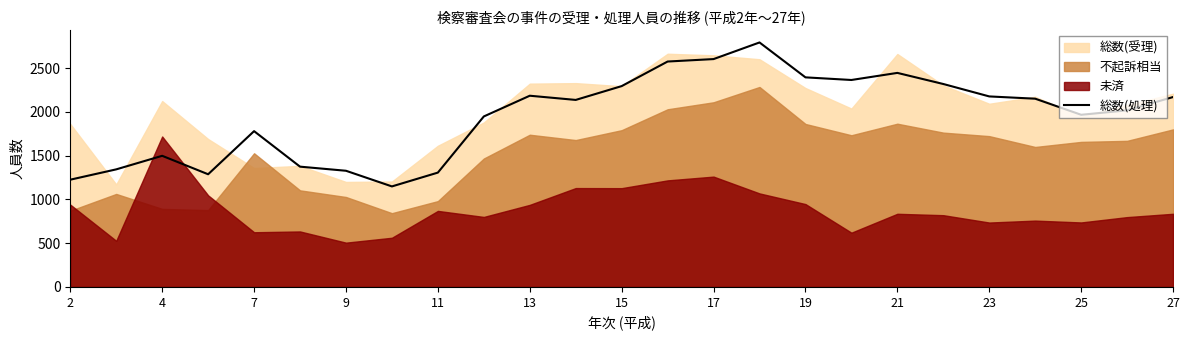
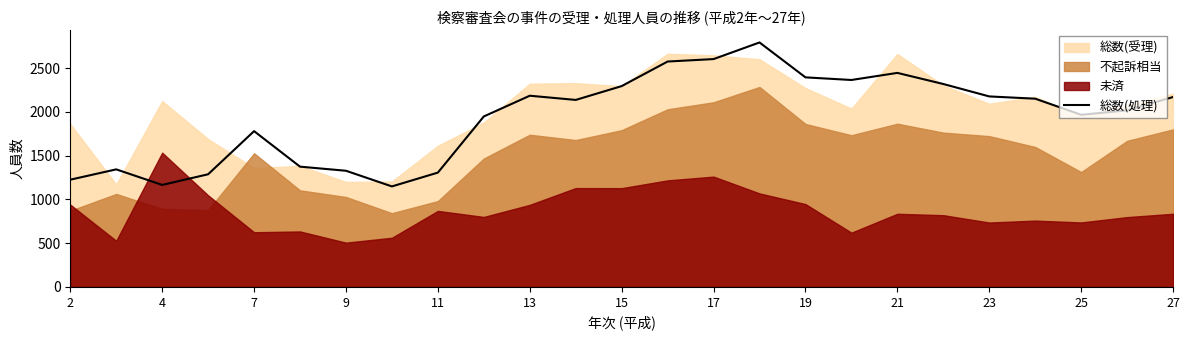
  {
    "総数(処理)": {
      "2": 1200,
-     "4": 1500,
+     "4": 1200,
      "27": 2200
    },
    "総数(受理)": {
      "2": 1900,
      "4": 2100,
      "27": 2200
    },
    "不起訴相当": {
      "2": 900,
      "4": 900,
-     "25": 1700,
+     "25": 1300,
      "27": 1800
    },
    "未済": {
      "2": 900,
-     "4": 1700,
+     "4": 1500,
      "25": 700,
      "27": 800
    }
  }
